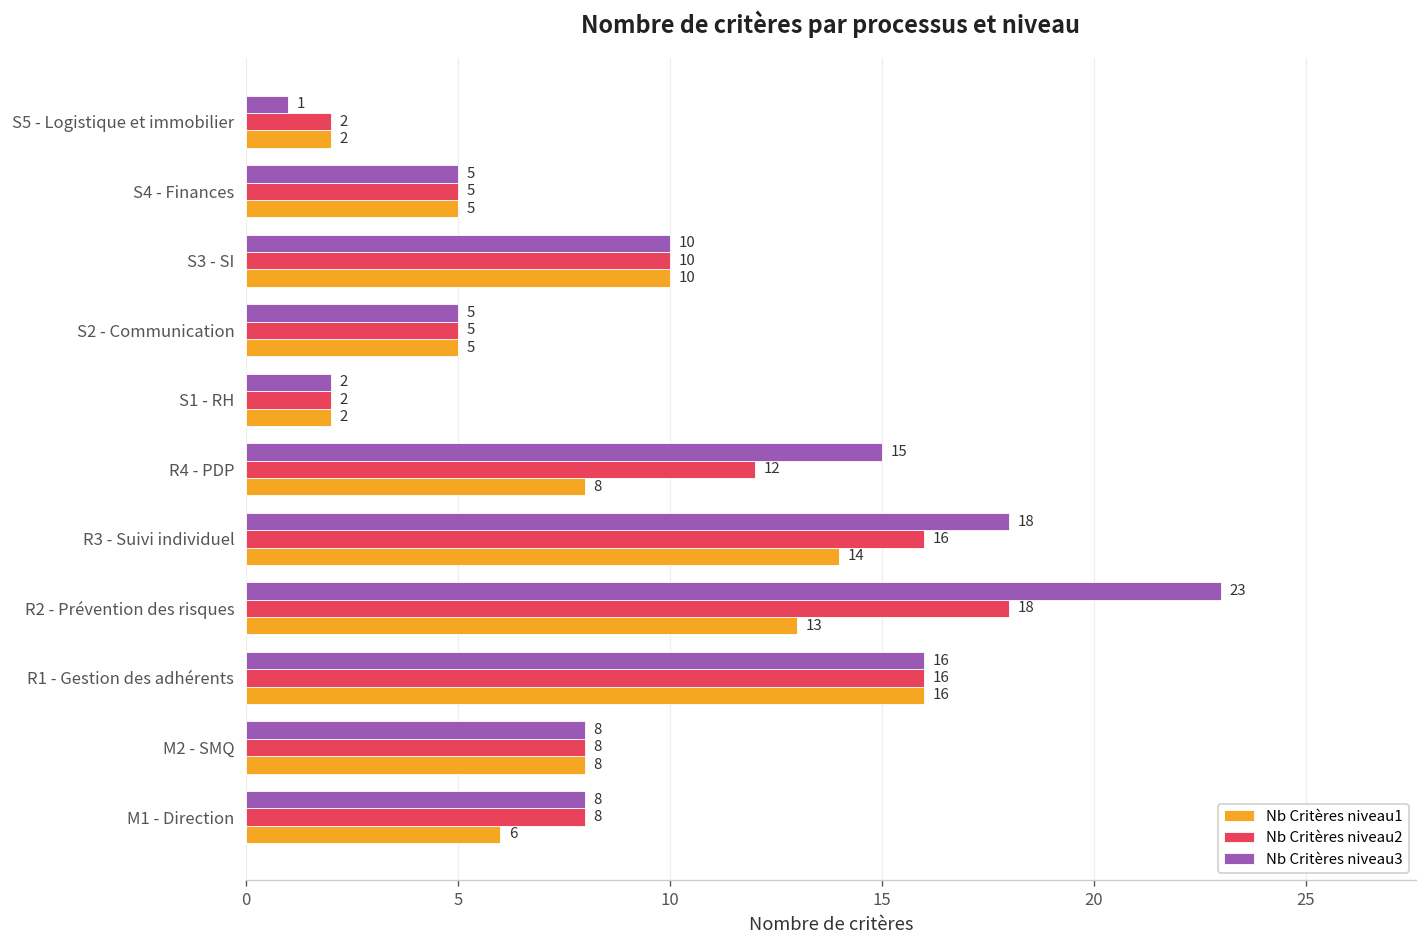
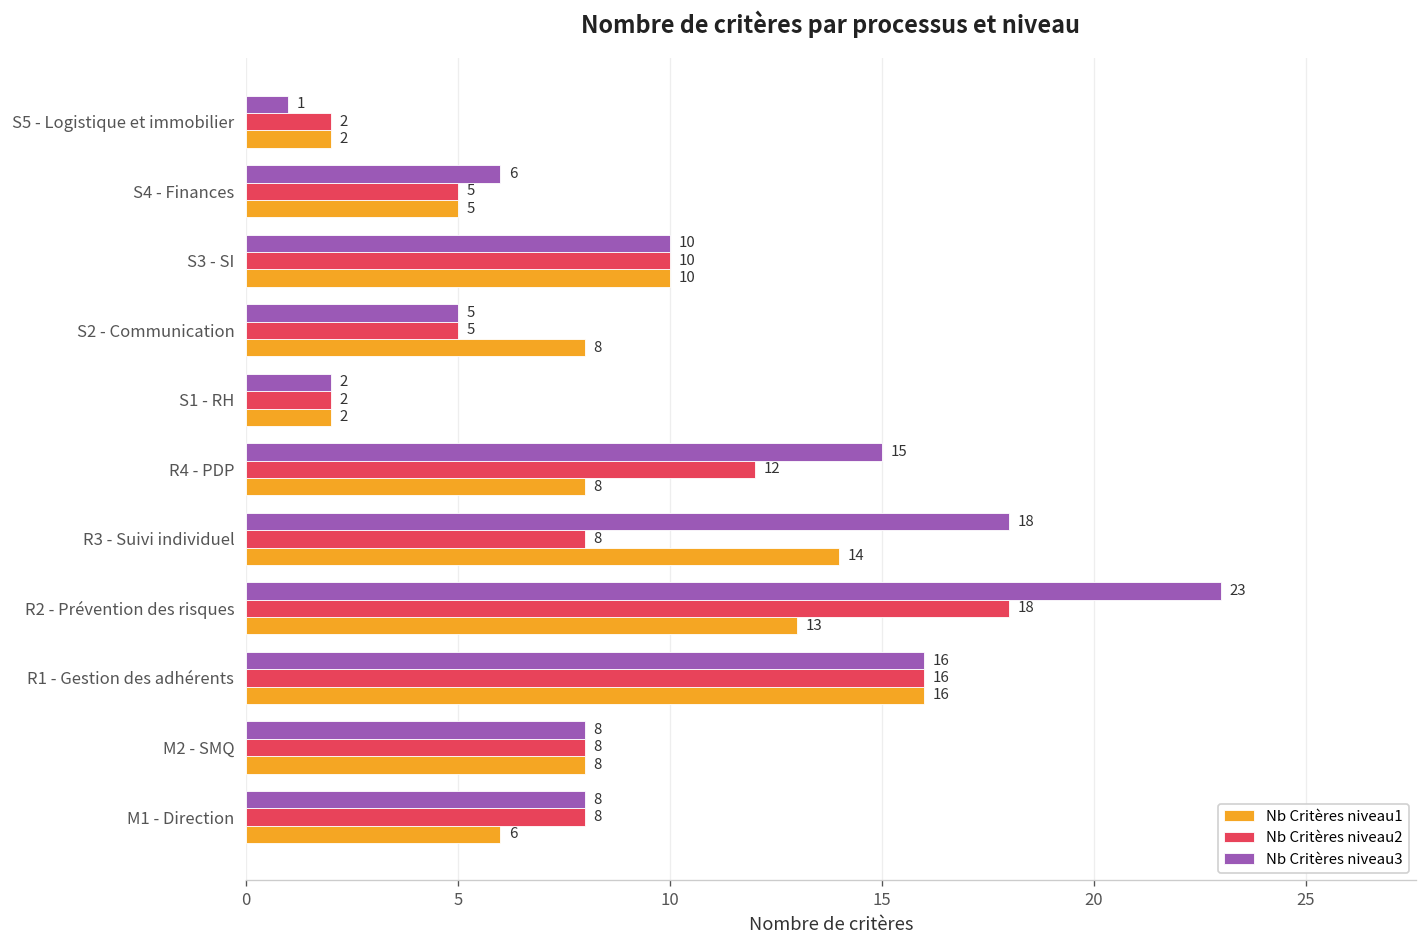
  {
    "Nb Critères niveau1": {
      "S5 - Logistique et immobilier": 2,
      "S4 - Finances": 5,
      "S3 - SI": 10,
-     "S2 - Communication": 5,
+     "S2 - Communication": 8,
      "S1 - RH": 2,
      "R4 - PDP": 8,
      "R3 - Suivi individuel": 14,
      "R2 - Prévention des risques": 13,
      "R1 - Gestion des adhérents": 16,
      "M2 - SMQ": 8,
      "M1 - Direction": 6
    },
    "Nb Critères niveau2": {
      "S5 - Logistique et immobilier": 2,
      "S4 - Finances": 5,
      "S3 - SI": 10,
      "S2 - Communication": 5,
      "S1 - RH": 2,
      "R4 - PDP": 12,
-     "R3 - Suivi individuel": 16,
+     "R3 - Suivi individuel": 8,
      "R2 - Prévention des risques": 18,
      "R1 - Gestion des adhérents": 16,
      "M2 - SMQ": 8,
      "M1 - Direction": 8
    },
    "Nb Critères niveau3": {
      "S5 - Logistique et immobilier": 1,
-     "S4 - Finances": 5,
+     "S4 - Finances": 6,
      "S3 - SI": 10,
      "S2 - Communication": 5,
      "S1 - RH": 2,
      "R4 - PDP": 15,
      "R3 - Suivi individuel": 18,
      "R2 - Prévention des risques": 23,
      "R1 - Gestion des adhérents": 16,
      "M2 - SMQ": 8,
      "M1 - Direction": 8
    }
  }
